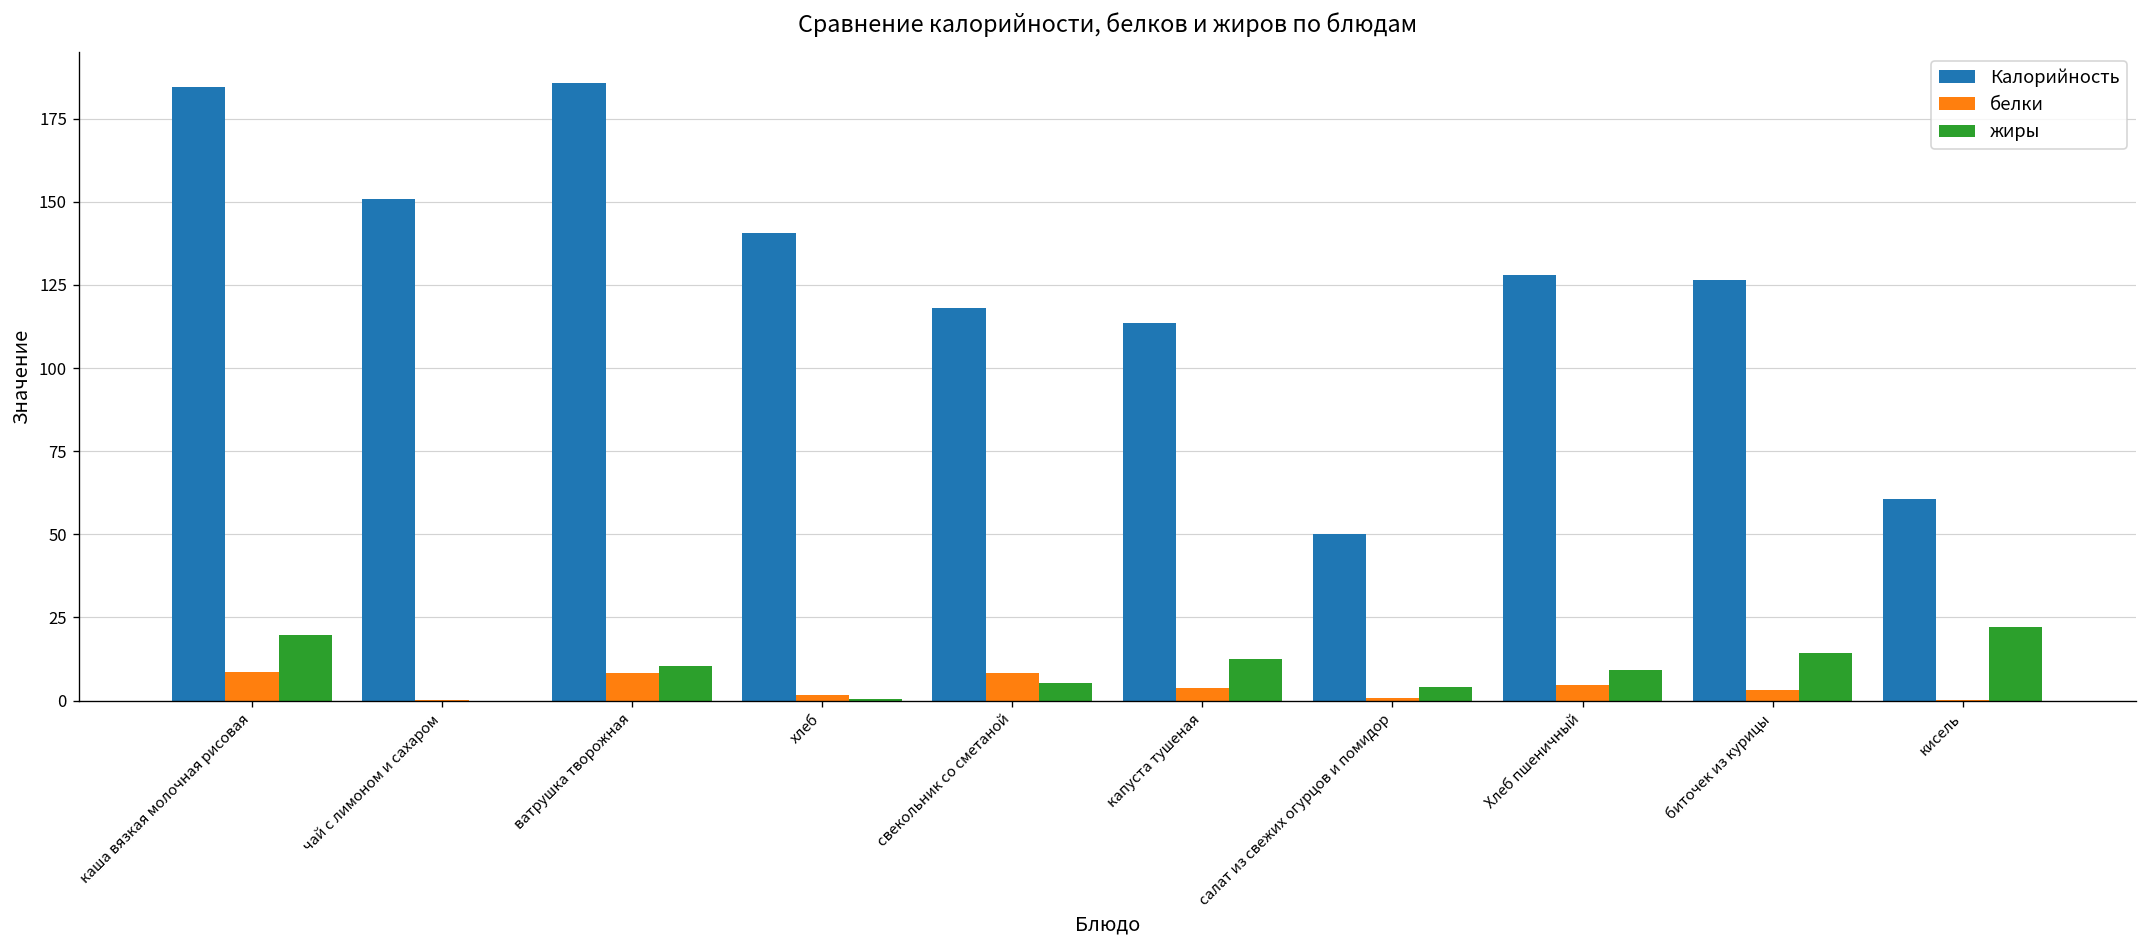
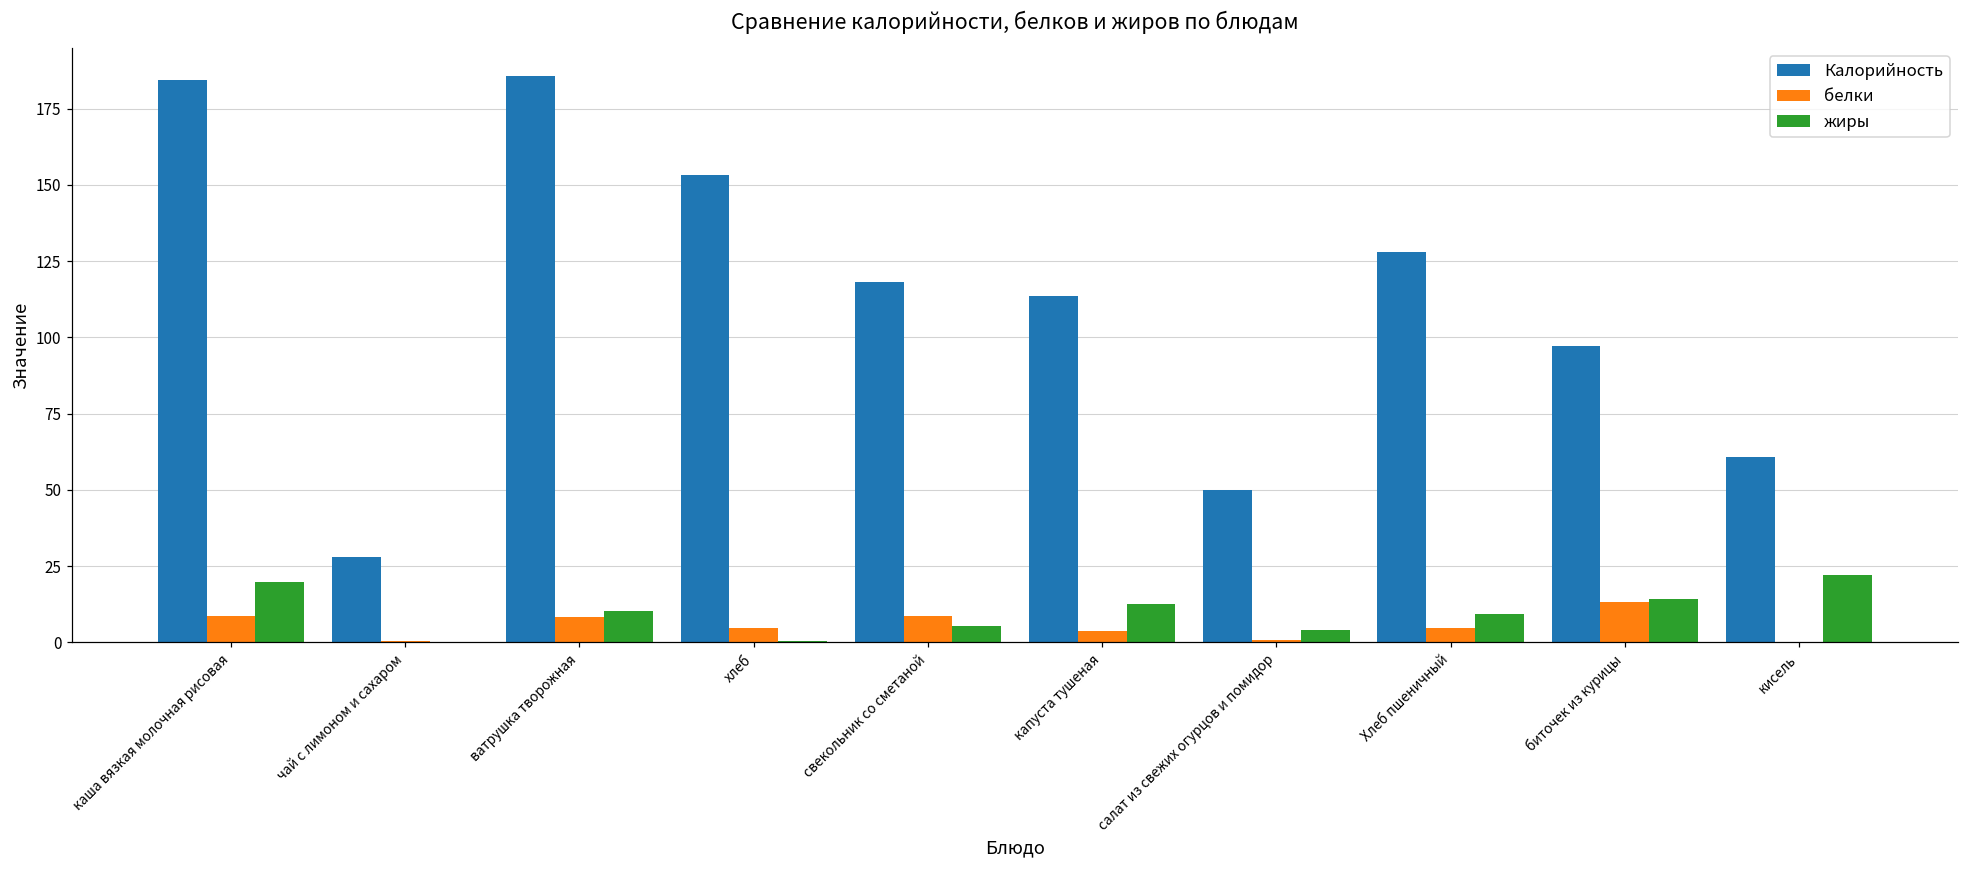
  {
    "Калорийность": {
      "каша вязкая молочная рисовая": 185,
-     "чай с лимоном и сахаром": 151,
+     "чай с лимоном и сахаром": 28,
      "ватрушка творожная": 186,
-     "хлеб": 141,
+     "хлеб": 153,
      "свекольник со сметаной": 118,
      "капуста тушеная": 114,
      "салат из свежих огурцов и помидор": 50,
      "Хлеб пшеничный": 128,
-     "биточек из курицы": 127,
+     "биточек из курицы": 97,
      "кисель": 61
    },
    "белки": {
      "каша вязкая молочная рисовая": 9,
      "ватрушка творожная": 8,
-     "хлеб": 2,
+     "хлеб": 5,
      "свекольник со сметаной": 8,
      "капуста тушеная": 4,
      "Хлеб пшеничный": 5,
-     "биточек из курицы": 3
+     "биточек из курицы": 13
    },
    "жиры": {
      "каша вязкая молочная рисовая": 20,
      "чай с лимоном и сахаром": 0,
      "ватрушка творожная": 10,
      "свекольник со сметаной": 5,
      "капуста тушеная": 13,
      "салат из свежих огурцов и помидор": 4,
      "Хлеб пшеничный": 9,
      "биточек из курицы": 14,
      "кисель": 22
    }
  }
